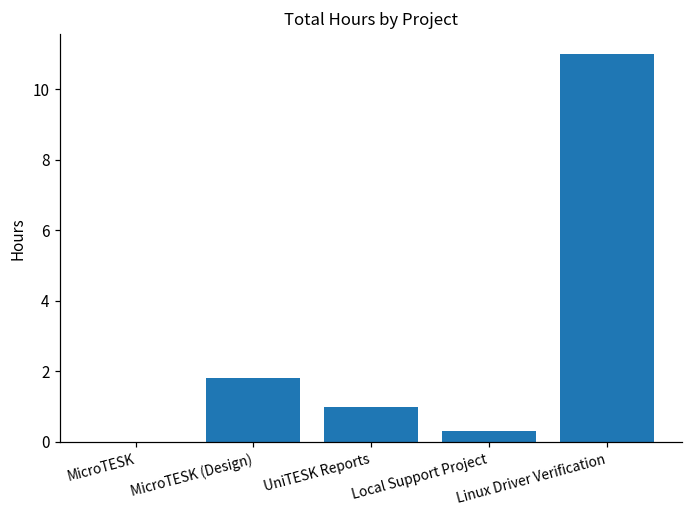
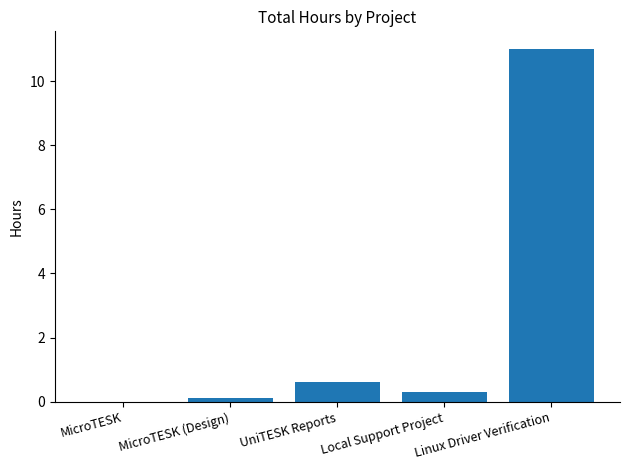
  {
    "MicroTESK": 0.0,
-   "MicroTESK (Design)": 1.8,
-   "UniTESK Reports": 1.0,
+   "MicroTESK (Design)": 0.1,
+   "UniTESK Reports": 0.6,
    "Local Support Project": 0.3,
    "Linux Driver Verification": 11.0
  }
